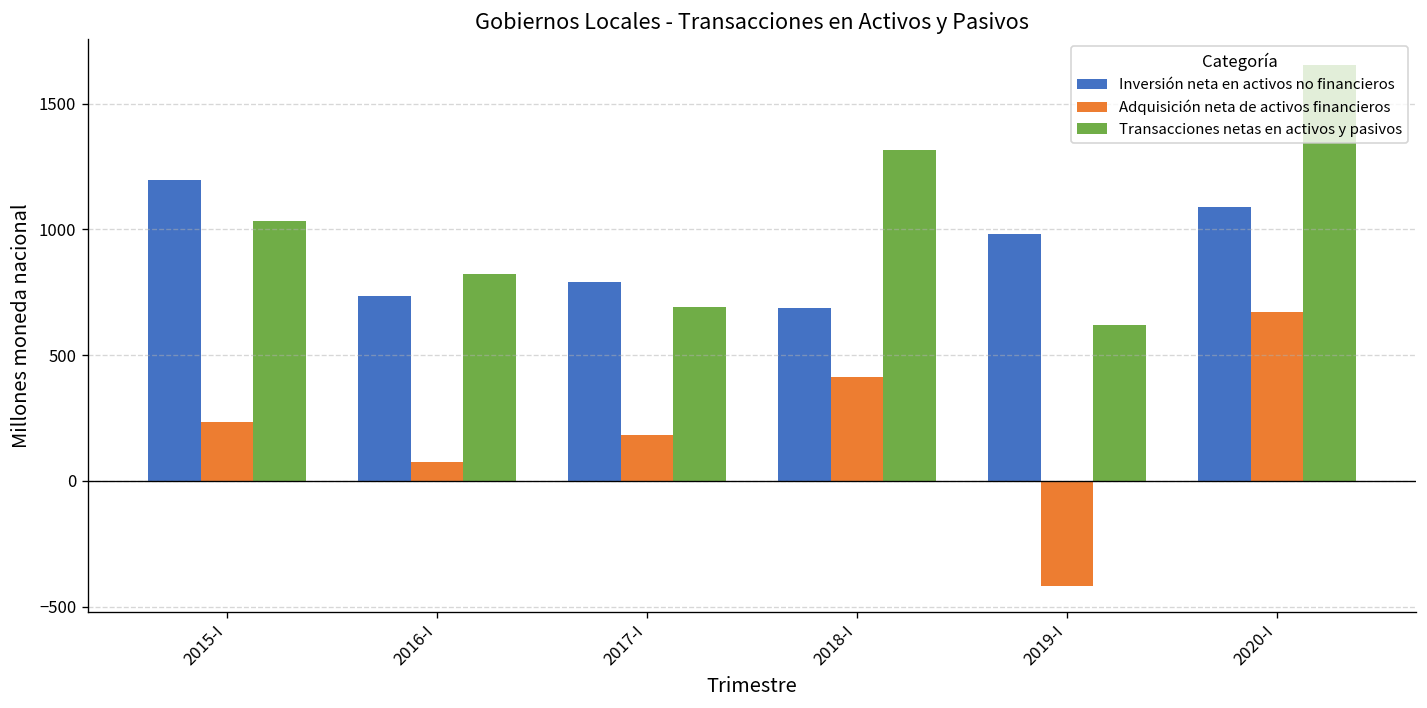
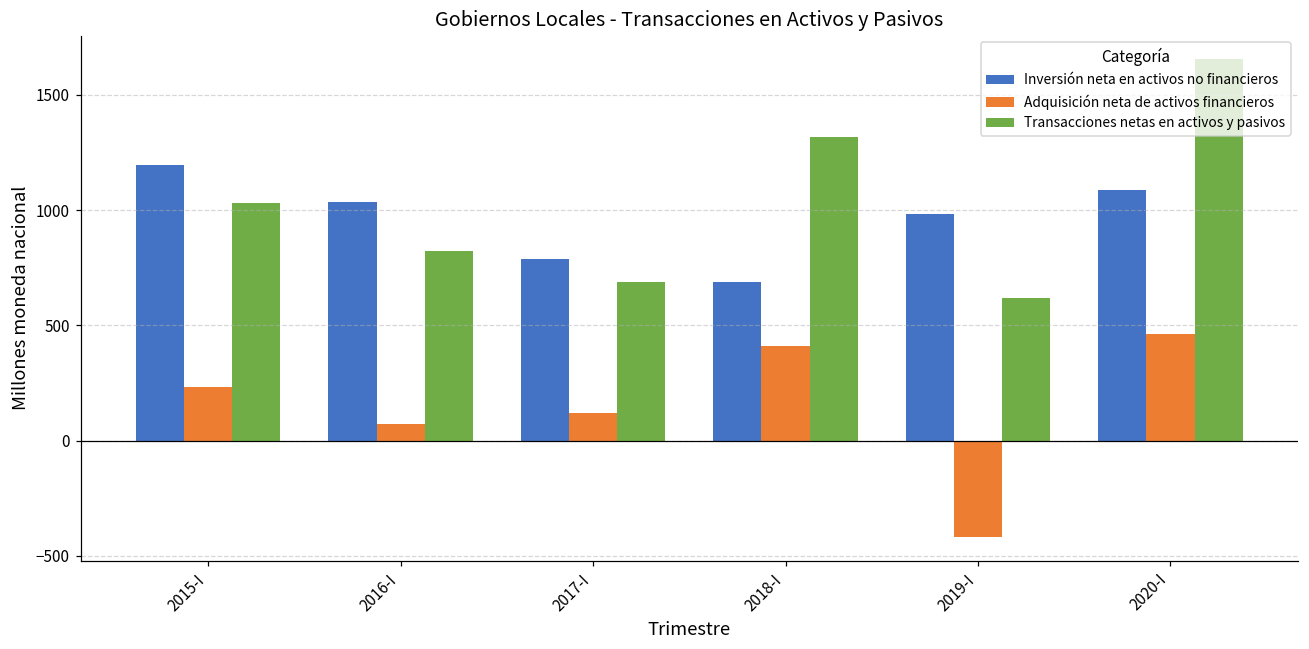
  {
    "Inversión neta en activos no financieros": {
      "2015-I": 1200,
-     "2016-I": 730,
+     "2016-I": 1030,
      "2017-I": 790,
      "2018-I": 690,
      "2019-I": 980,
      "2020-I": 1090
    },
    "Adquisición neta de activos financieros": {
      "2015-I": 230,
      "2016-I": 70,
-     "2017-I": 180,
+     "2017-I": 120,
      "2018-I": 410,
      "2019-I": -420,
-     "2020-I": 670
+     "2020-I": 460
    },
    "Transacciones netas en activos y pasivos": {
      "2015-I": 1030,
      "2016-I": 820,
      "2017-I": 690,
      "2018-I": 1320,
      "2019-I": 620
    }
  }
